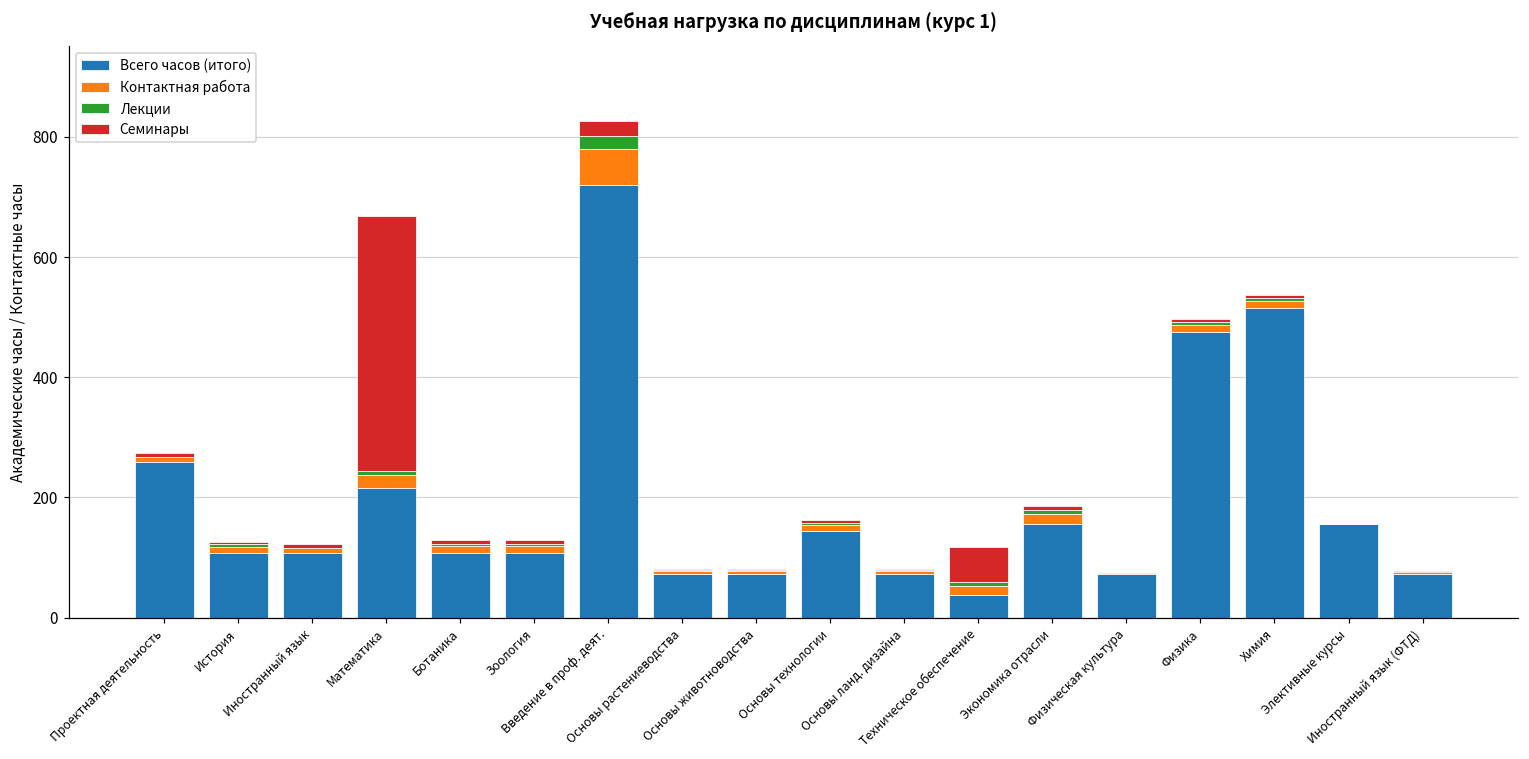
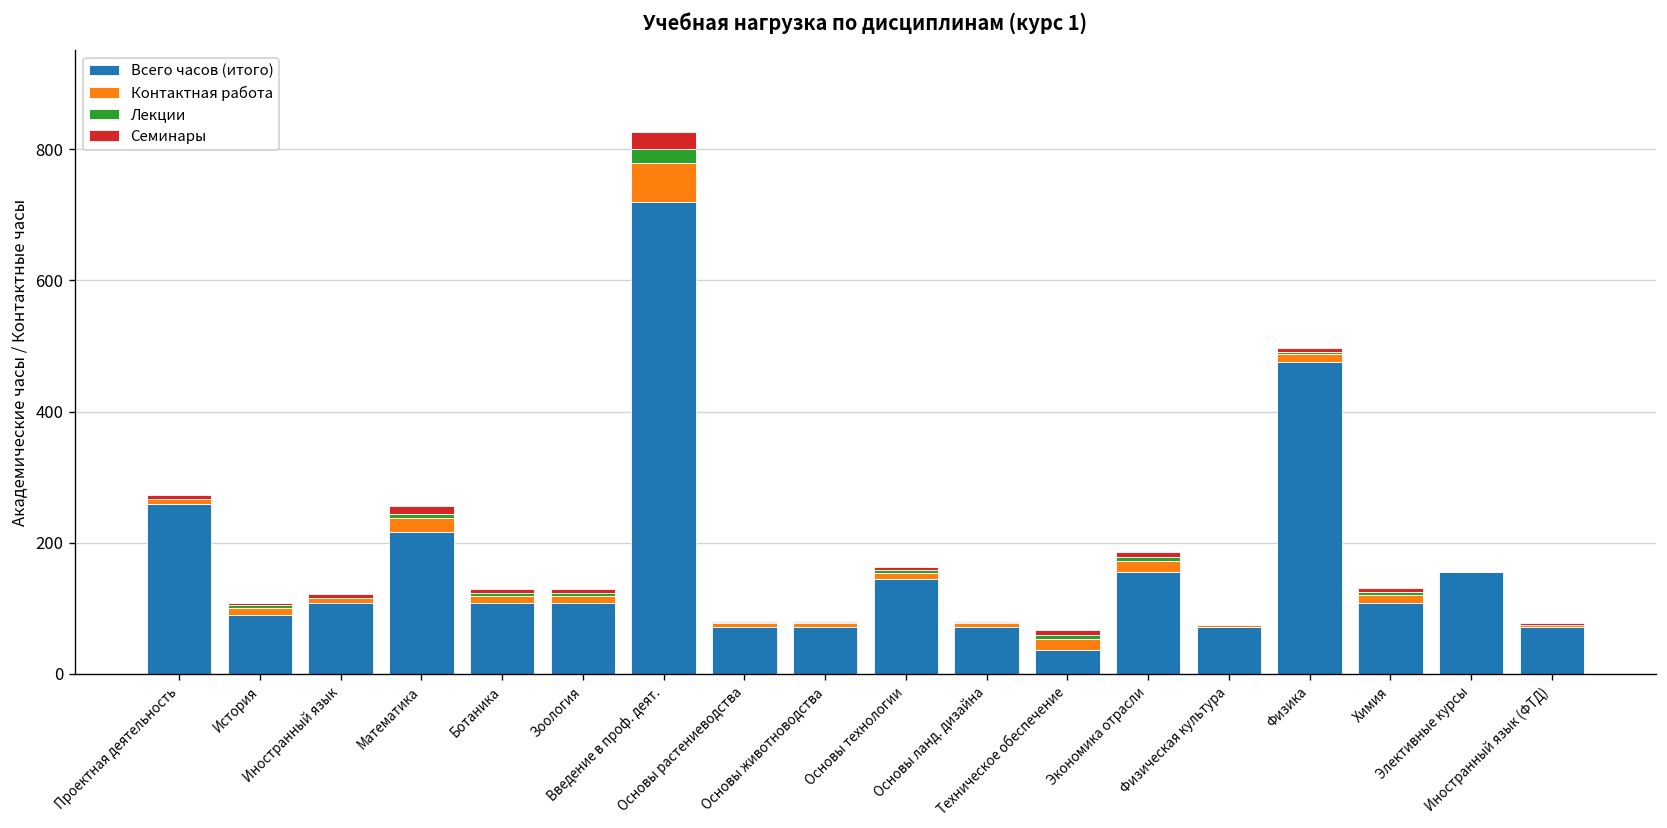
  {
    "Всего часов (итого)": {
      "Проектная деятельность": 260,
-     "История": 110,
+     "История": 90,
      "Иностранный язык": 110,
      "Математика": 220,
      "Ботаника": 110,
      "Зоология": 110,
      "Введение в проф. деят.": 720,
      "Основы растениеводства": 70,
      "Основы животноводства": 70,
      "Основы технологии": 140,
      "Основы ланд. дизайна": 70,
      "Техническое обеспечение": 40,
      "Экономика отрасли": 160,
      "Физическая культура": 70,
      "Физика": 480,
-     "Химия": 520,
+     "Химия": 110,
      "Элективные курсы": 160,
      "Иностранный язык (ФТД)": 70
    },
    "Контактная работа": {
      "Проектная деятельность": 10,
      "История": 10,
      "Иностранный язык": 10,
      "Математика": 20,
      "Ботаника": 10,
      "Зоология": 10,
      "Введение в проф. деят.": 60,
      "Основы растениеводства": 10,
      "Основы животноводства": 10,
      "Основы технологии": 10,
      "Основы ланд. дизайна": 10,
      "Техническое обеспечение": 20,
      "Экономика отрасли": 20,
      "Физика": 10,
      "Химия": 10,
      "Элективные курсы": 0
    },
    "Лекции": {
      "Проектная деятельность": 0,
      "Иностранный язык": 0,
      "Математика": 10,
      "Введение в проф. деят.": 20,
      "Техническое обеспечение": 10,
      "Экономика отрасли": 10,
      "Элективные курсы": 0,
      "Иностранный язык (ФТД)": 0
    },
    "Семинары": {
      "Проектная деятельность": 10,
      "Иностранный язык": 10,
-     "Математика": 430,
+     "Математика": 10,
      "Ботаника": 10,
      "Зоология": 10,
      "Введение в проф. деят.": 30,
-     "Техническое обеспечение": 60,
+     "Техническое обеспечение": 10,
      "Экономика отрасли": 10,
      "Физическая культура": 0,
      "Физика": 10,
      "Химия": 10,
      "Элективные курсы": 0
    }
  }
